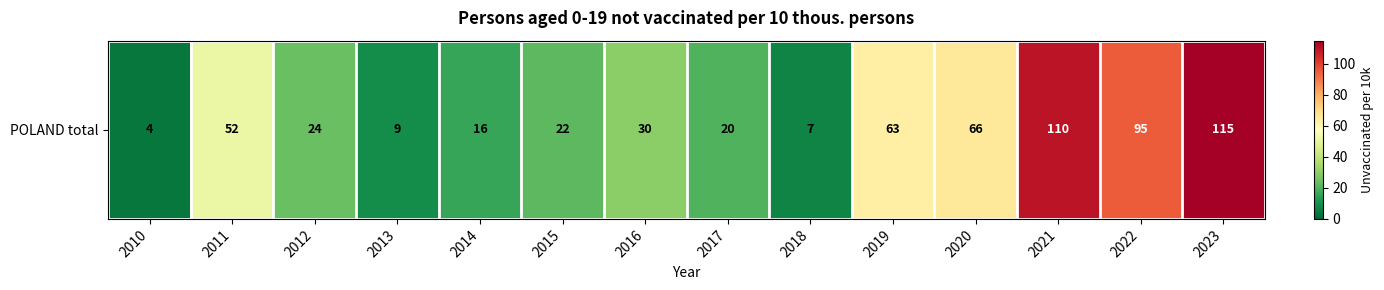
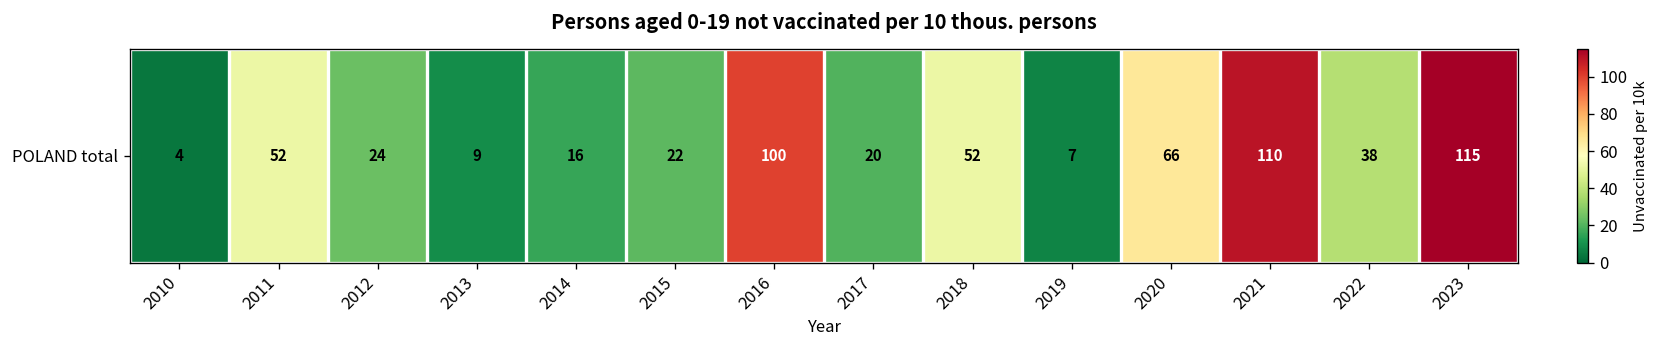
  {
    "POLAND total": {
      "2010": 4,
      "2011": 52,
      "2012": 24,
      "2013": 9,
      "2014": 16,
      "2015": 22,
-     "2016": 30,
+     "2016": 100,
      "2017": 20,
-     "2018": 7,
-     "2019": 63,
+     "2018": 52,
+     "2019": 7,
      "2020": 66,
      "2021": 110,
-     "2022": 95,
+     "2022": 38,
      "2023": 115
    }
  }
